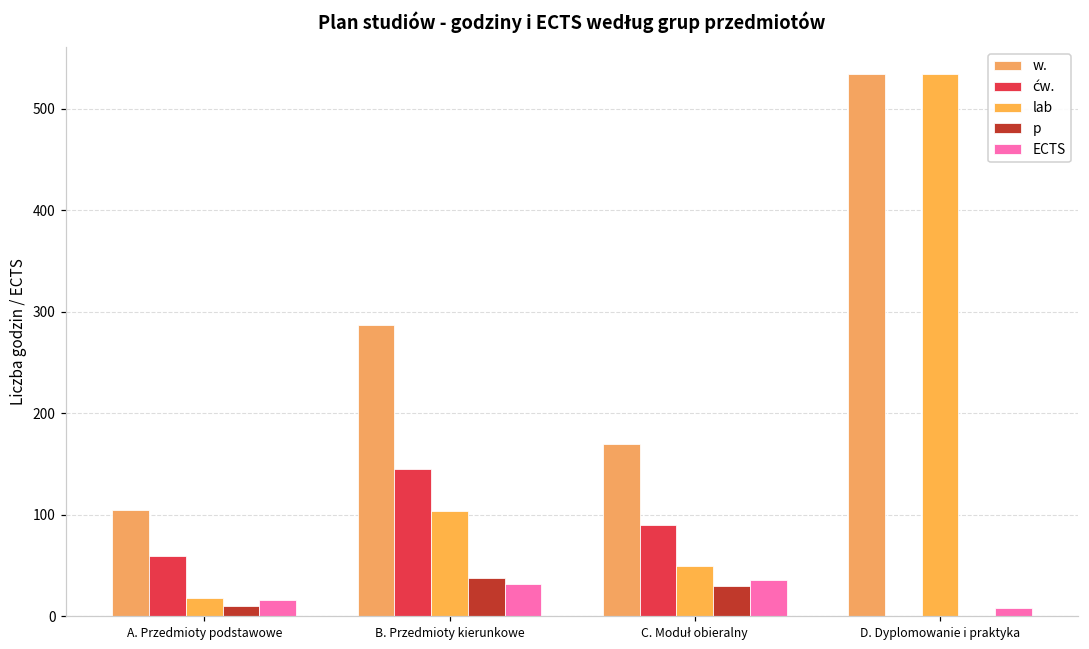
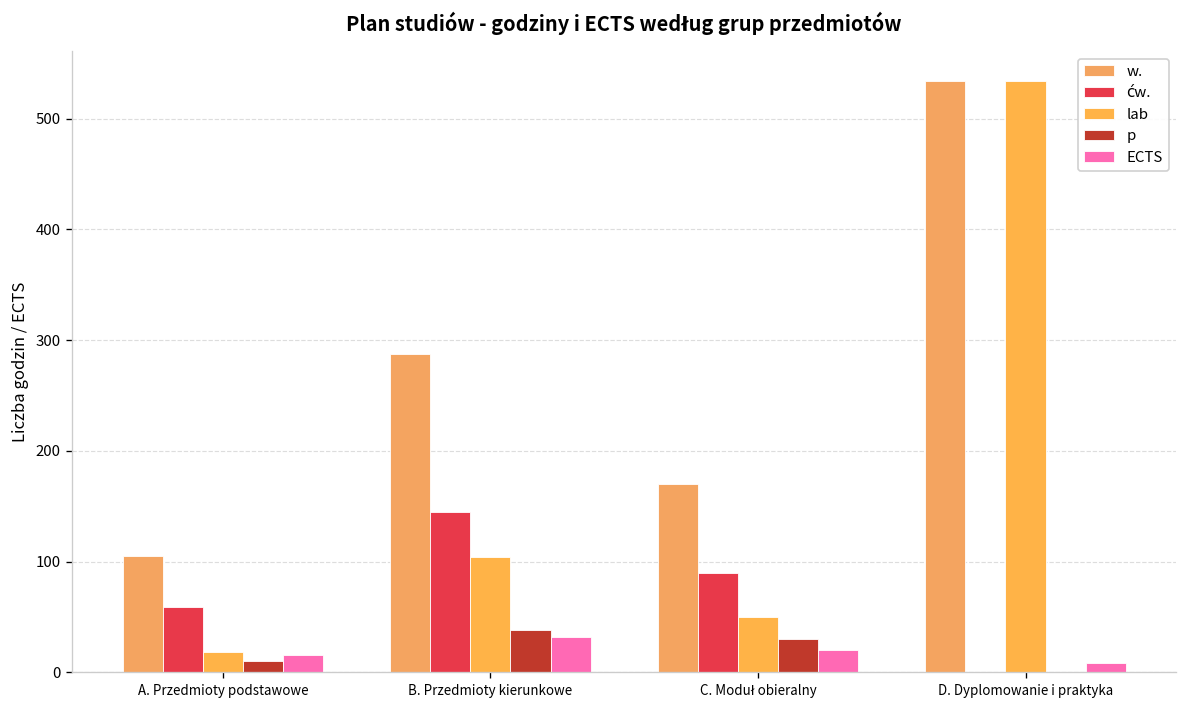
  {
    "ECTS": {
      "A. Przedmioty podstawowe": 20,
      "B. Przedmioty kierunkowe": 30,
-     "C. Moduł obieralny": 40,
+     "C. Moduł obieralny": 20,
      "D. Dyplomowanie i praktyka": 10
    }
  }
